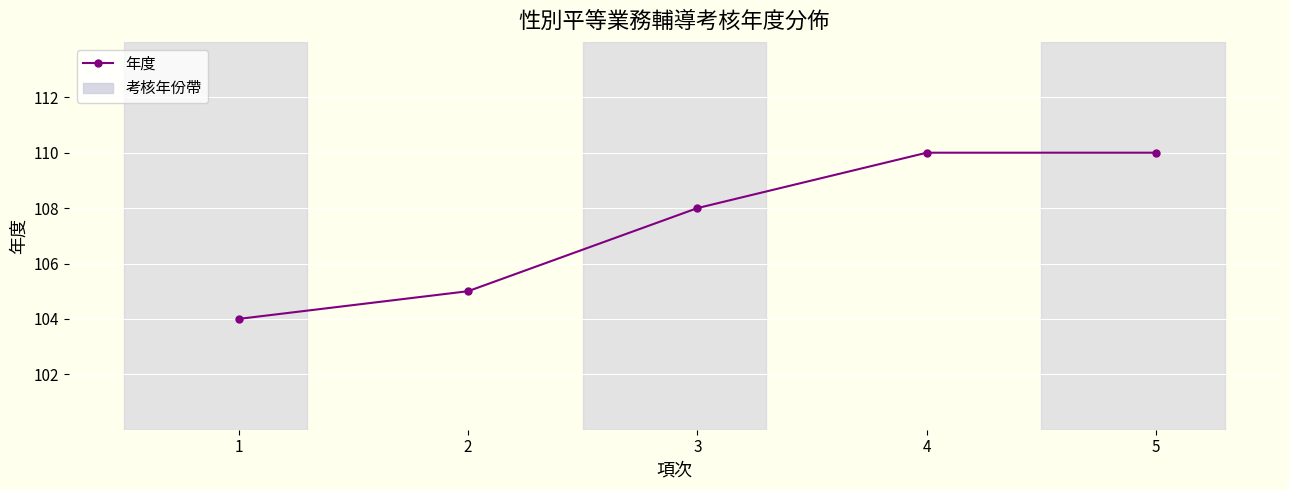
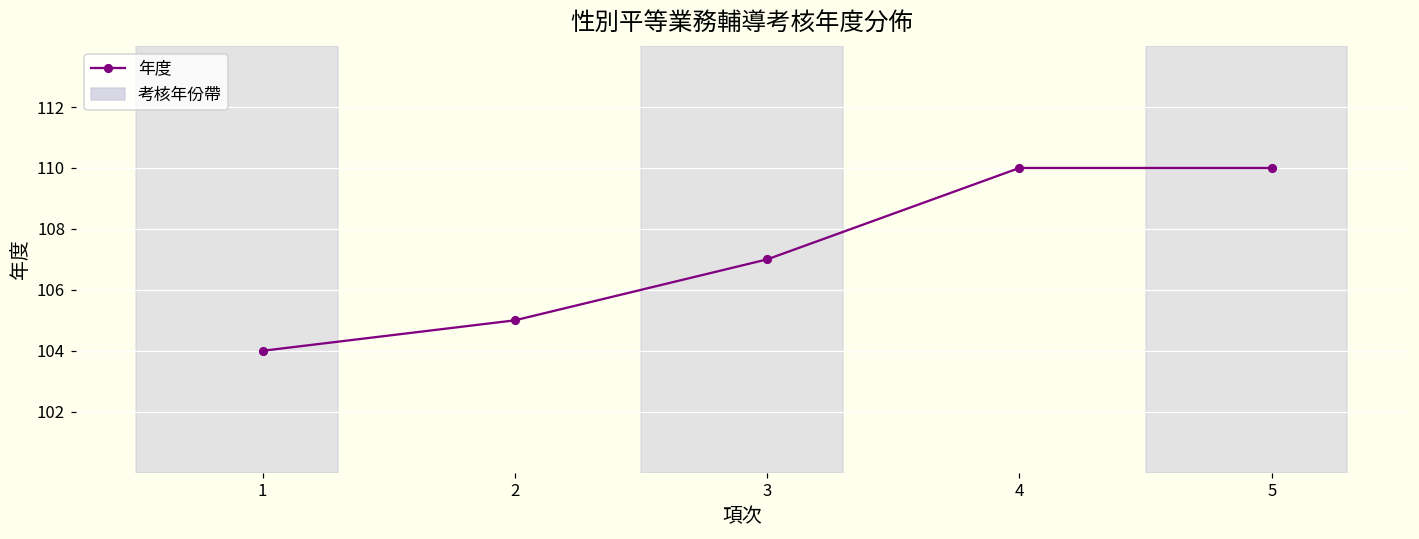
  {
    "1": 104,
    "2": 105,
-   "3": 108,
+   "3": 107,
    "4": 110,
    "5": 110
  }
